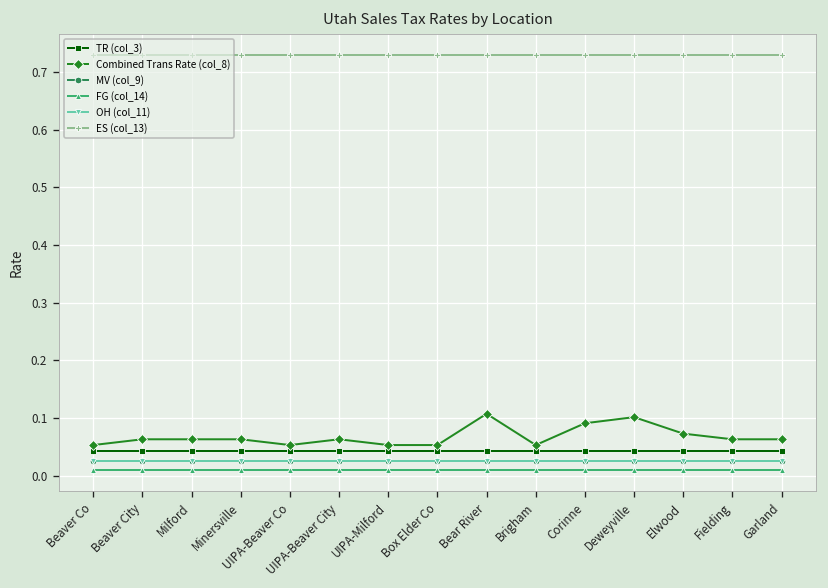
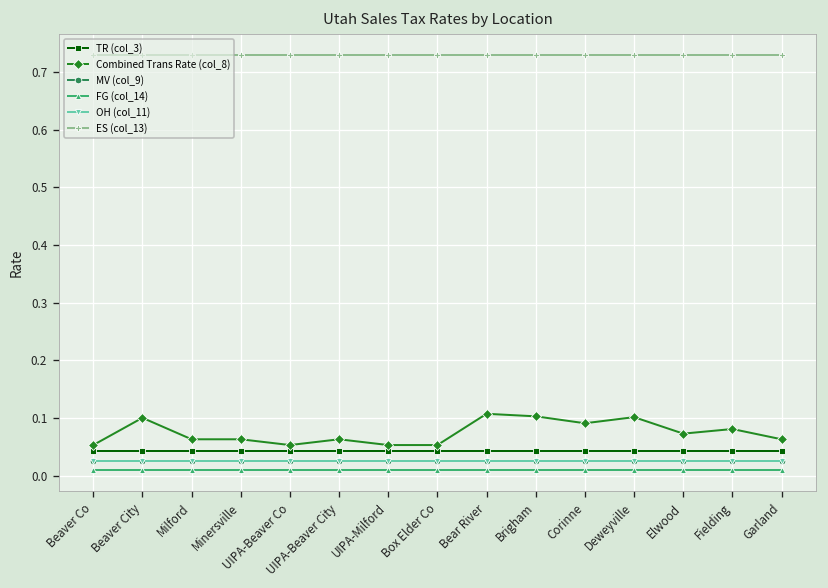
  {
    "TR (col_3)": {
      "Beaver Co": 0.04,
      "Beaver City": 0.04,
      "Milford": 0.04,
      "Minersville": 0.04,
      "UIPA-Beaver Co": 0.04,
      "UIPA-Beaver City": 0.04,
      "UIPA-Milford": 0.04,
      "Box Elder Co": 0.04,
      "Bear River": 0.04,
      "Brigham": 0.04,
      "Corinne": 0.04,
      "Deweyville": 0.04,
      "Elwood": 0.04,
      "Fielding": 0.04,
      "Garland": 0.04
    },
    "Combined Trans Rate (col_8)": {
      "Beaver Co": 0.05,
-     "Beaver City": 0.06,
+     "Beaver City": 0.10,
      "Milford": 0.06,
      "Minersville": 0.06,
      "UIPA-Beaver Co": 0.05,
      "UIPA-Beaver City": 0.06,
      "UIPA-Milford": 0.05,
      "Box Elder Co": 0.05,
      "Bear River": 0.11,
-     "Brigham": 0.05,
+     "Brigham": 0.10,
      "Corinne": 0.09,
      "Deweyville": 0.10,
      "Elwood": 0.07,
-     "Fielding": 0.06,
+     "Fielding": 0.08,
      "Garland": 0.06
    },
    "FG (col_14)": {
      "Beaver Co": 0.01,
      "Beaver City": 0.01,
      "Milford": 0.01,
      "Minersville": 0.01,
      "UIPA-Beaver Co": 0.01,
      "UIPA-Beaver City": 0.01,
      "UIPA-Milford": 0.01,
      "Box Elder Co": 0.01,
      "Bear River": 0.01,
      "Brigham": 0.01,
      "Corinne": 0.01,
      "Deweyville": 0.01,
      "Elwood": 0.01,
      "Fielding": 0.01,
      "Garland": 0.01
    }
  }
